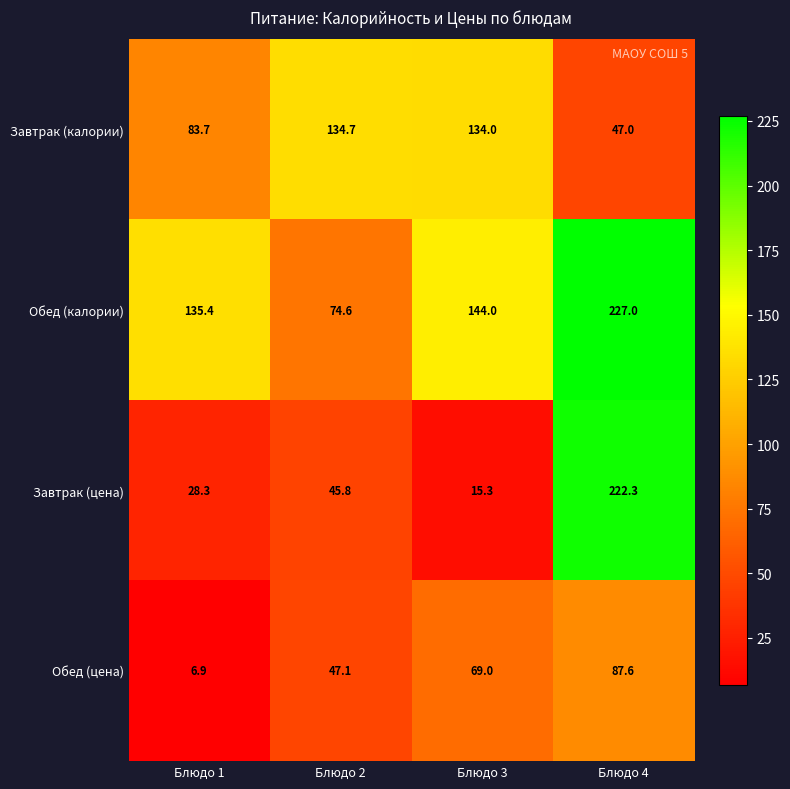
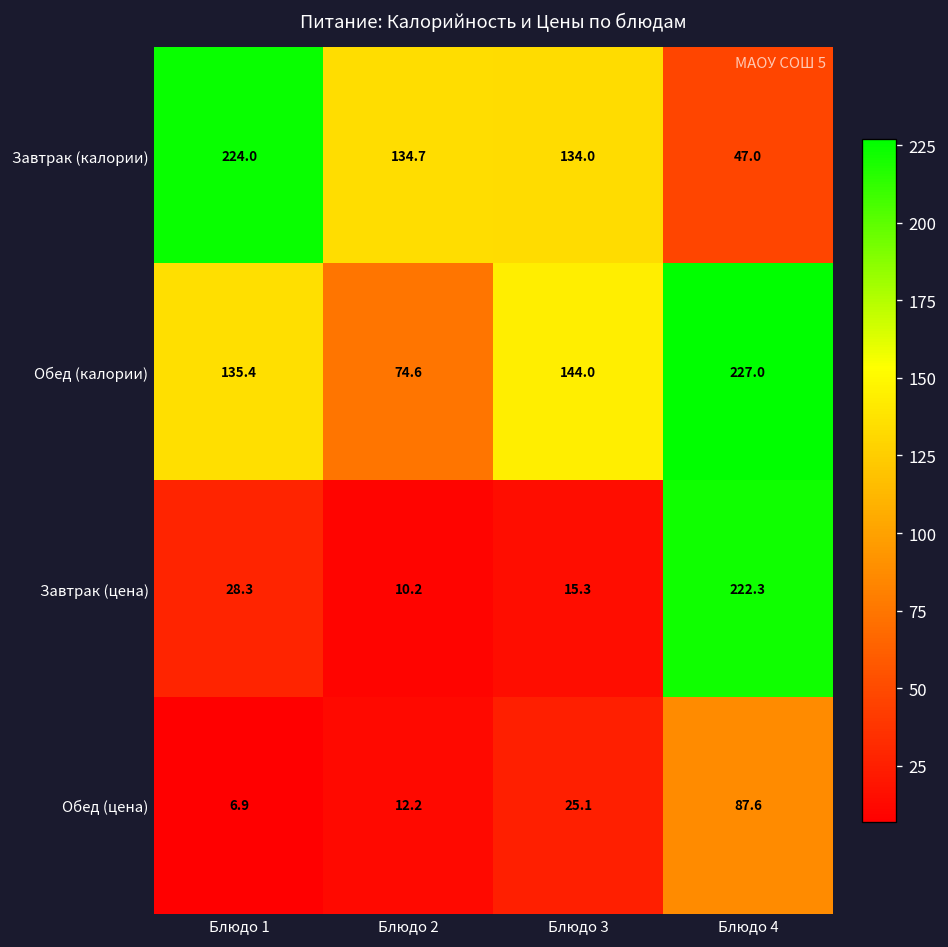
  {
    "Завтрак (калории)": {
-     "Блюдо 1": 83.7,
+     "Блюдо 1": 224.0,
      "Блюдо 2": 134.7,
      "Блюдо 3": 134.0
    },
    "Обед (калории)": {
      "Блюдо 1": 135.4,
      "Блюдо 2": 74.6,
      "Блюдо 3": 144.0,
      "Блюдо 4": 227.0
    },
    "Завтрак (цена)": {
      "Блюдо 1": 28.3,
-     "Блюдо 2": 45.8,
+     "Блюдо 2": 10.2,
      "Блюдо 3": 15.3,
      "Блюдо 4": 222.3
    },
    "Обед (цена)": {
      "Блюдо 1": 6.9,
-     "Блюдо 2": 47.1,
-     "Блюдо 3": 69.0,
+     "Блюдо 2": 12.2,
+     "Блюдо 3": 25.1,
      "Блюдо 4": 87.6
    }
  }
